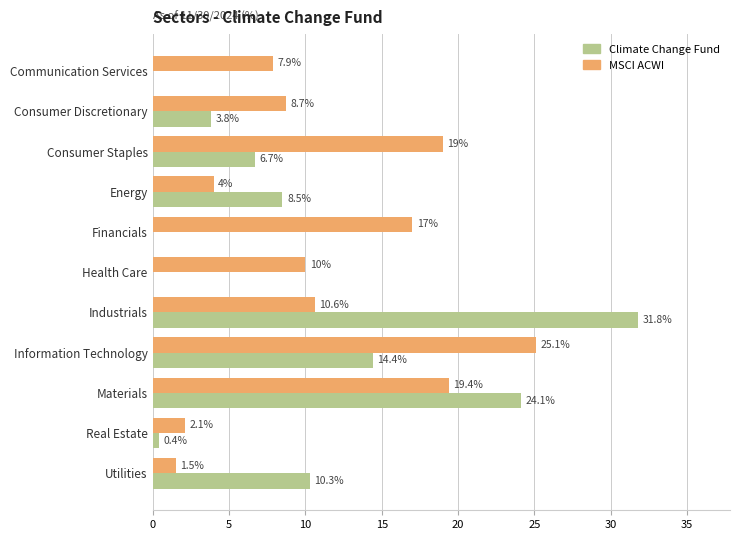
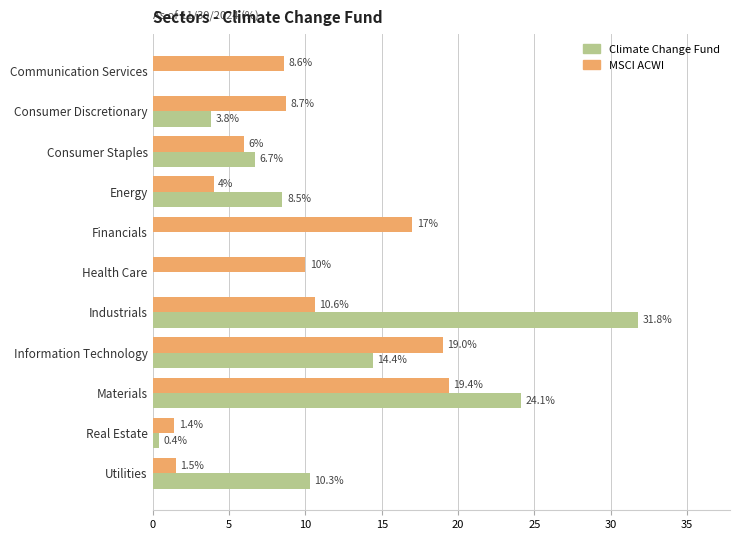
  {
    "MSCI ACWI": {
-     "Communication Services": "7.9%",
+     "Communication Services": "8.6%",
      "Consumer Discretionary": "8.7%",
-     "Consumer Staples": "19%",
+     "Consumer Staples": "6%",
      "Energy": "4%",
      "Financials": "17%",
      "Health Care": "10%",
      "Industrials": "10.6%",
-     "Information Technology": "25.1%",
+     "Information Technology": "19.0%",
      "Materials": "19.4%",
-     "Real Estate": "2.1%",
+     "Real Estate": "1.4%",
      "Utilities": "1.5%"
    },
    "Climate Change Fund": {
      "Consumer Discretionary": "3.8%",
      "Consumer Staples": "6.7%",
      "Energy": "8.5%",
      "Industrials": "31.8%",
      "Information Technology": "14.4%",
      "Materials": "24.1%",
      "Real Estate": "0.4%",
      "Utilities": "10.3%"
    }
  }
